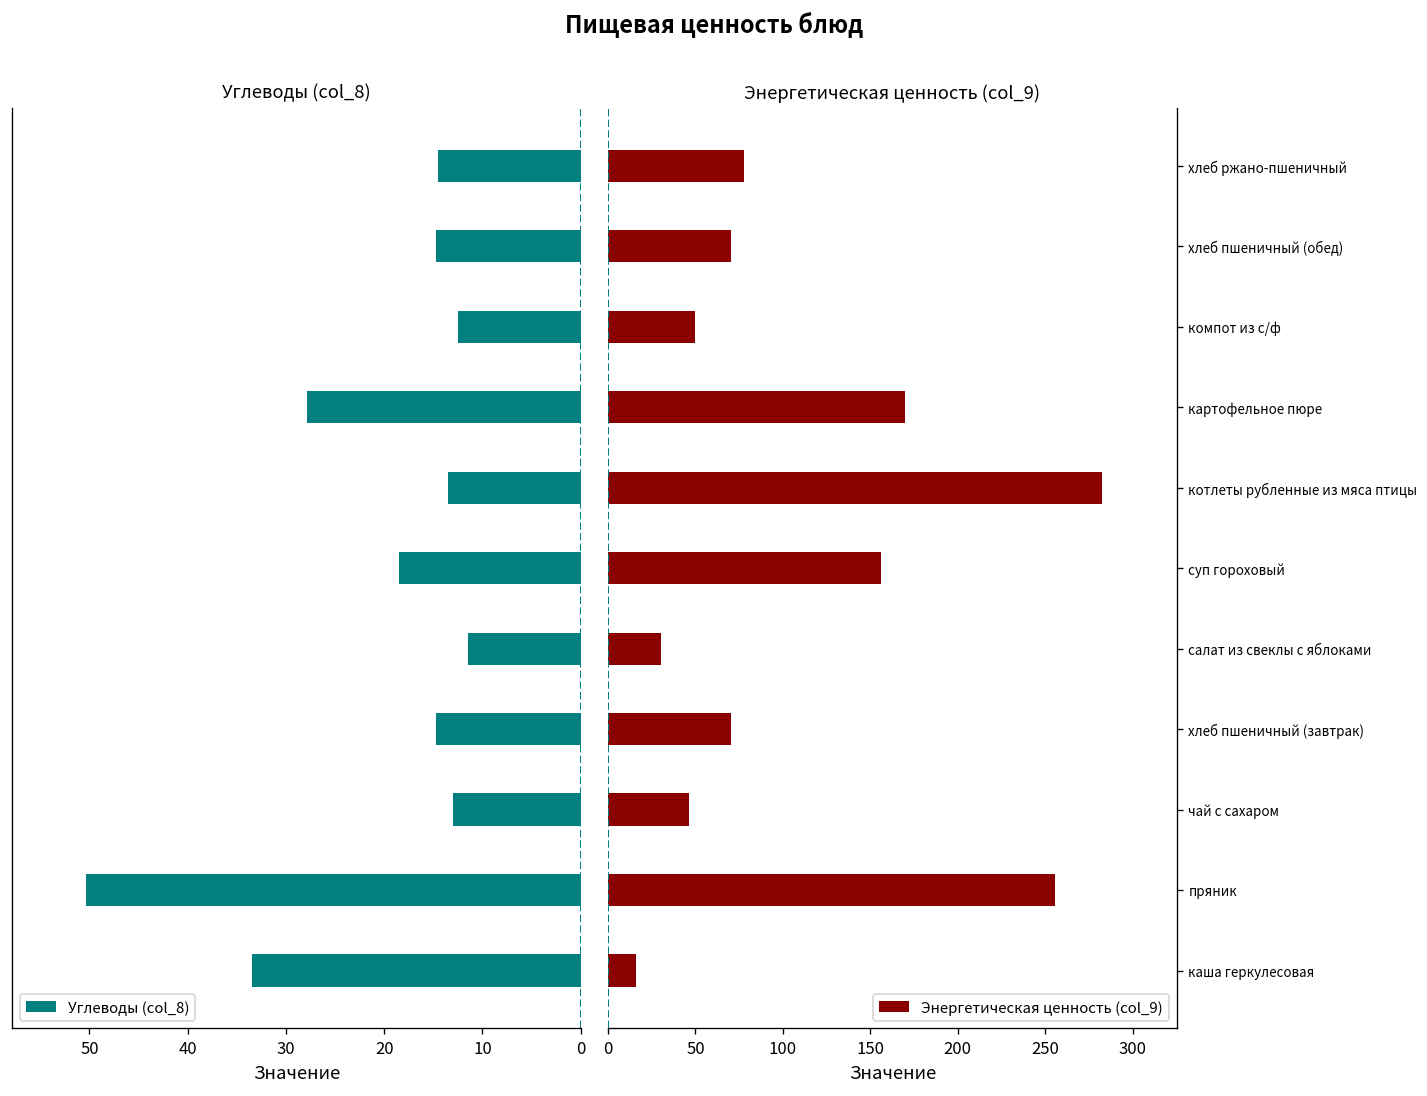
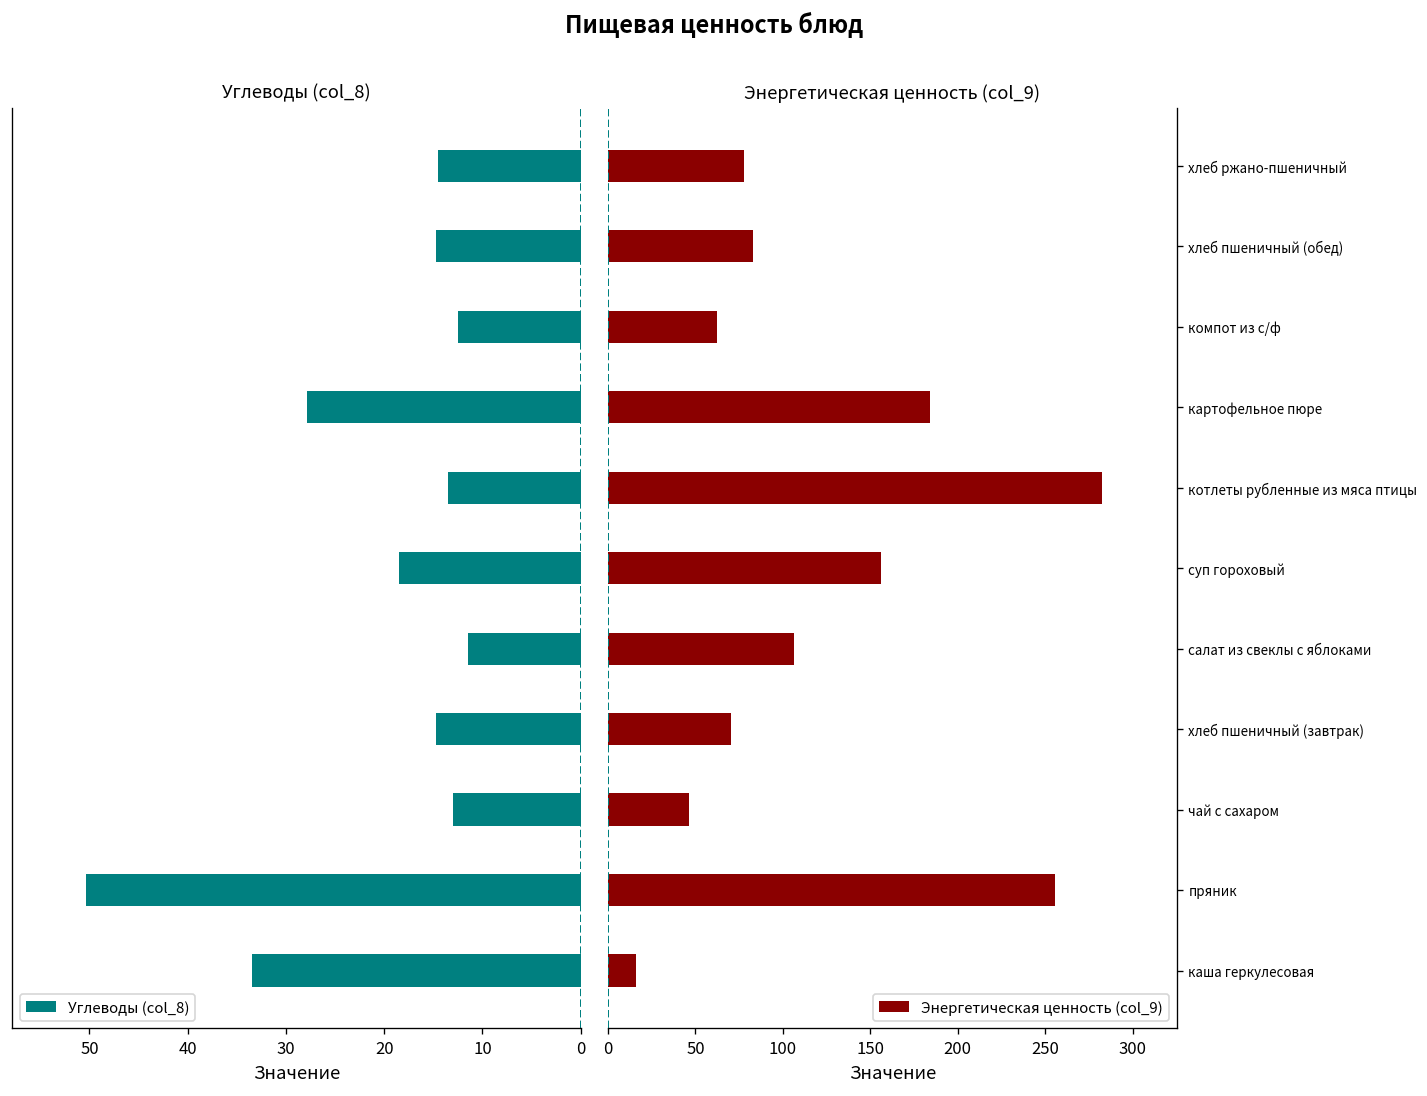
  {
    "Энергетическая ценность (col_9)": {
      "хлеб ржано-пшеничный": 78,
-     "хлеб пшеничный (обед)": 71,
-     "компот из с/ф": 50,
-     "картофельное пюре": 170,
+     "хлеб пшеничный (обед)": 83,
+     "компот из с/ф": 62,
+     "картофельное пюре": 184,
      "котлеты рубленные из мяса птицы": 283,
      "суп гороховый": 156,
-     "салат из свеклы с яблоками": 30,
+     "салат из свеклы с яблоками": 107,
      "хлеб пшеничный (завтрак)": 71,
      "чай с сахаром": 47,
      "пряник": 256,
      "каша геркулесовая": 16
    }
  }
